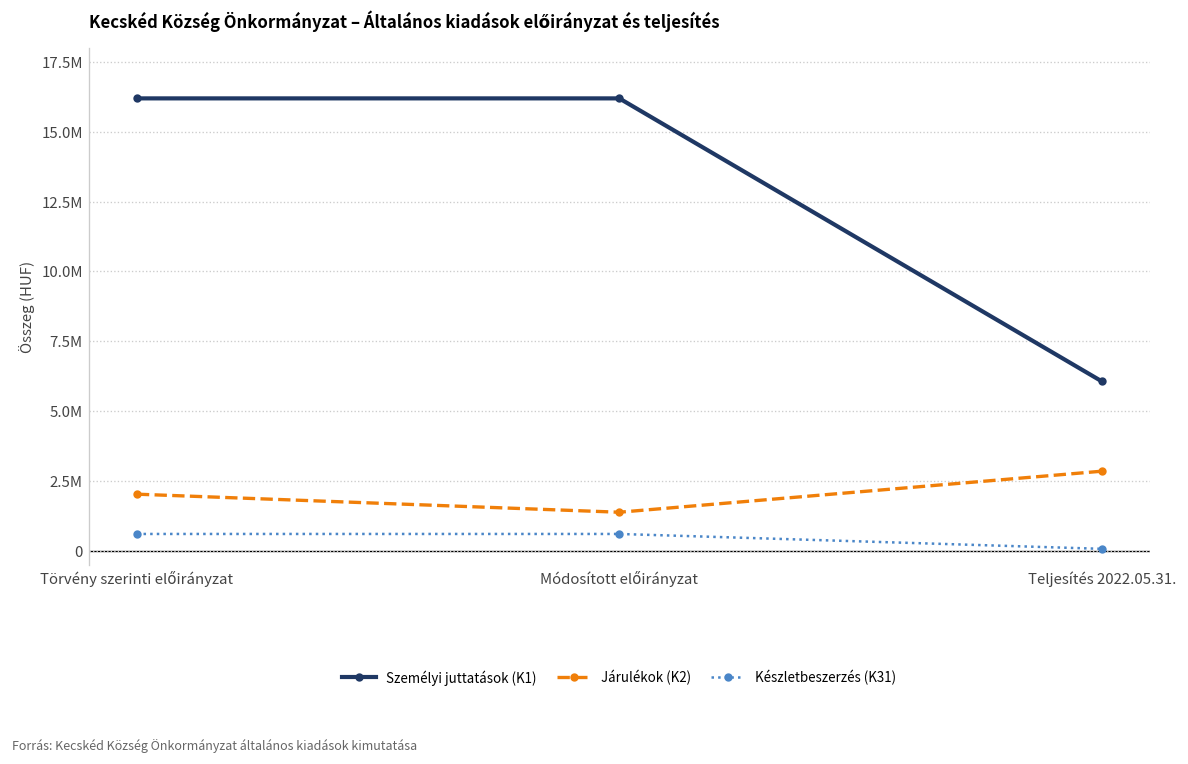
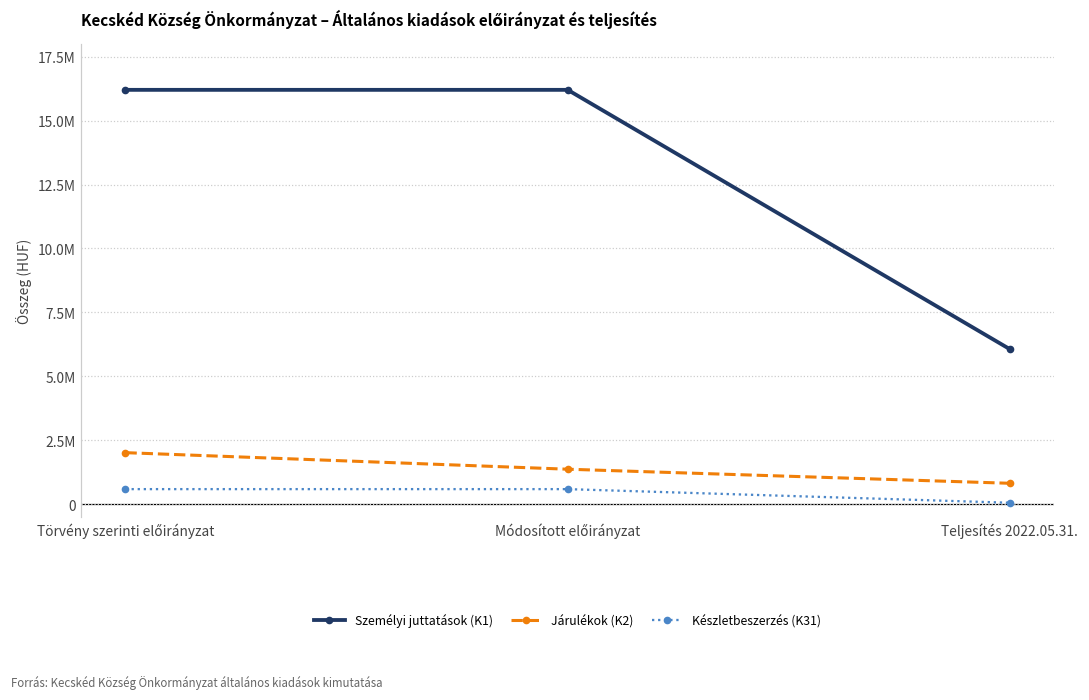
  {
    "Személyi juttatások (K1)": {
      "Törvény szerinti előirányzat": 16200000,
      "Módosított előirányzat": 16200000,
      "Teljesítés 2022.05.31.": 6100000
    },
    "Járulékok (K2)": {
      "Törvény szerinti előirányzat": 2000000,
      "Módosított előirányzat": 1400000,
-     "Teljesítés 2022.05.31.": 2800000
+     "Teljesítés 2022.05.31.": 800000
    },
    "Készletbeszerzés (K31)": {
      "Törvény szerinti előirányzat": 600000,
      "Módosított előirányzat": 600000,
      "Teljesítés 2022.05.31.": 100000
    }
  }
